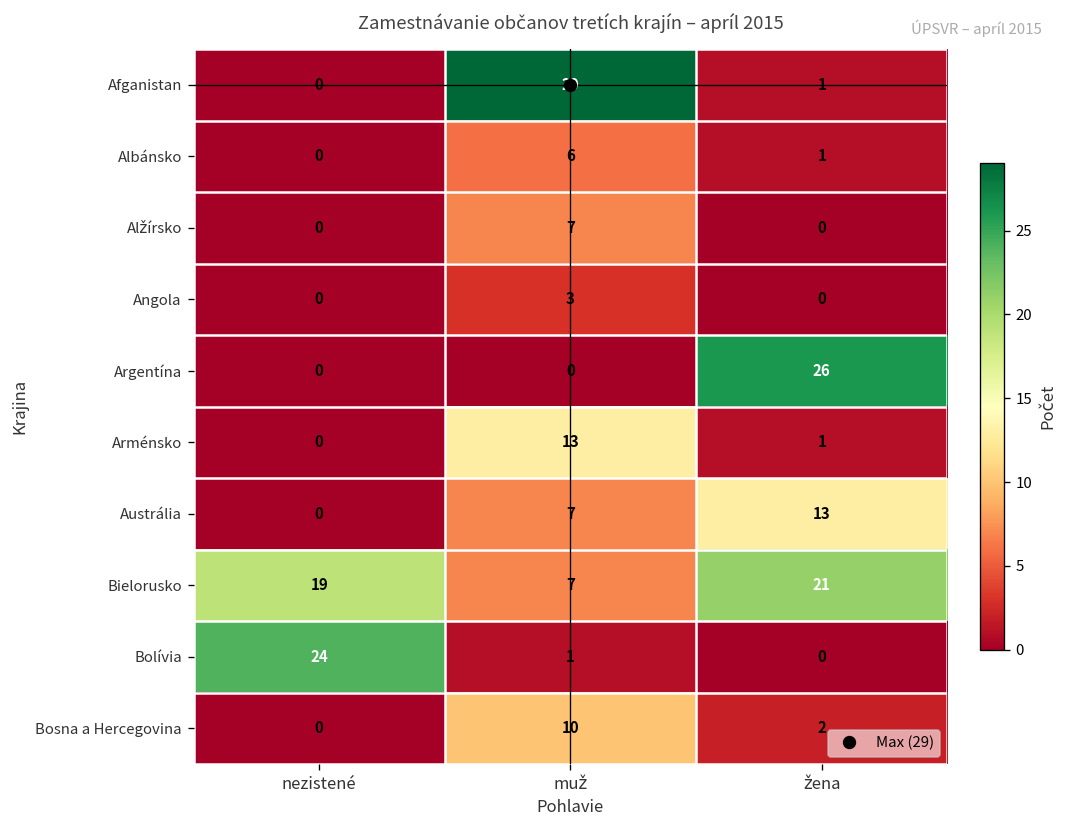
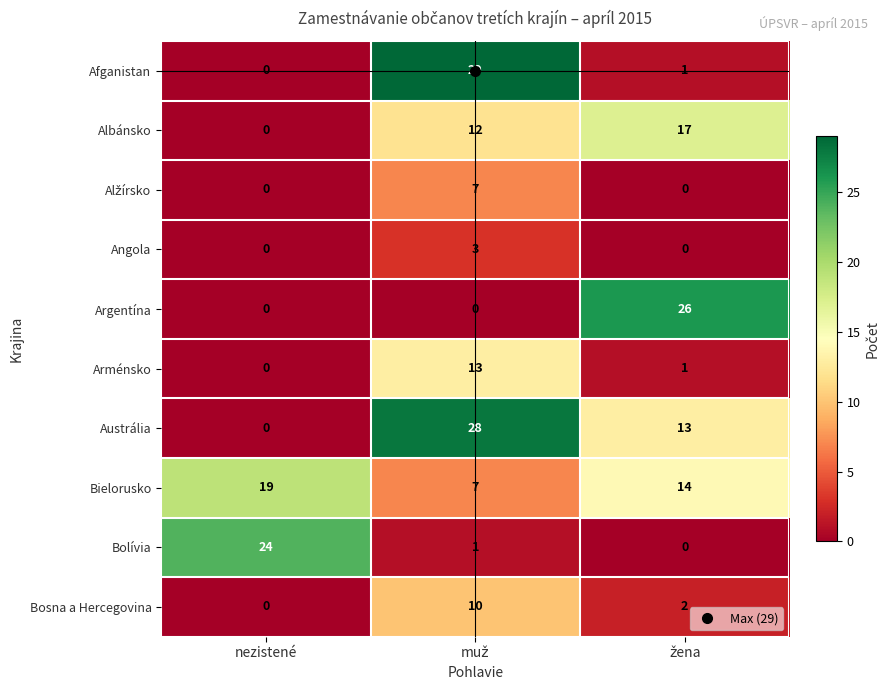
  {
    "Afganistan": {
      "nezistené": 0,
      "žena": 1
    },
    "Albánsko": {
      "nezistené": 0,
-     "muž": 6,
-     "žena": 1
+     "muž": 12,
+     "žena": 17
    },
    "Alžírsko": {
      "nezistené": 0,
      "muž": 7,
      "žena": 0
    },
    "Angola": {
      "nezistené": 0,
      "muž": 3,
      "žena": 0
    },
    "Argentína": {
      "nezistené": 0,
      "muž": 0,
      "žena": 26
    },
    "Arménsko": {
      "nezistené": 0,
      "muž": 13,
      "žena": 1
    },
    "Austrália": {
      "nezistené": 0,
-     "muž": 7,
+     "muž": 28,
      "žena": 13
    },
    "Bielorusko": {
      "nezistené": 19,
      "muž": 7,
-     "žena": 21
+     "žena": 14
    },
    "Bolívia": {
      "nezistené": 24,
      "muž": 1,
      "žena": 0
    },
    "Bosna a Hercegovina": {
      "nezistené": 0,
      "muž": 10,
      "žena": 2
    }
  }
